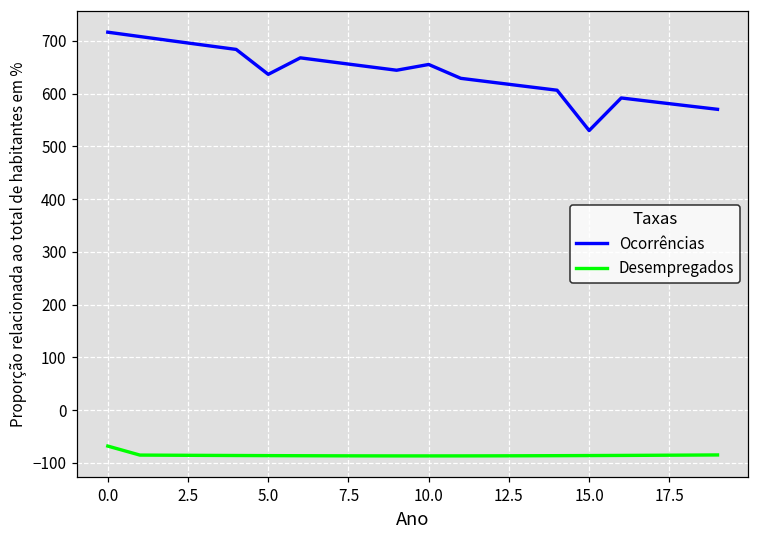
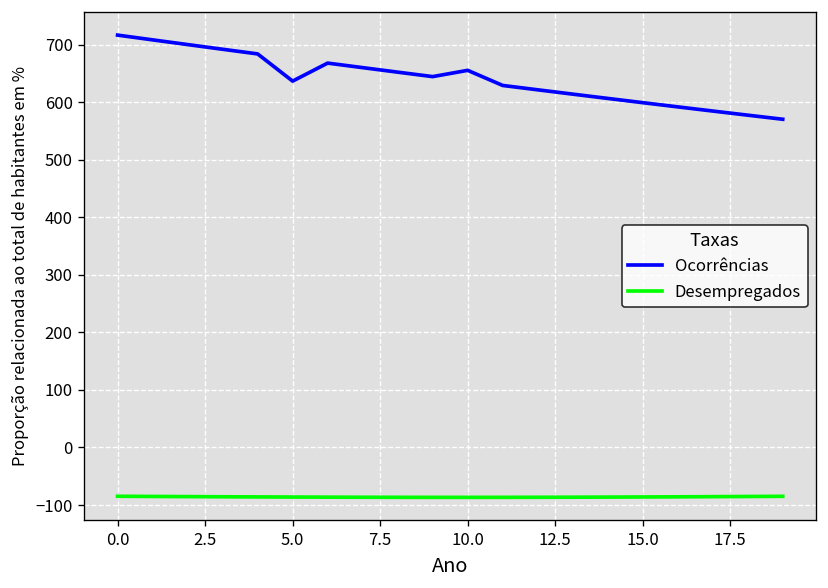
  {
    "Ocorrências": {
      "0.0": 720,
      "5.0": 640,
      "10.0": 660,
-     "15.0": 530
+     "15.0": 600
    },
    "Desempregados": {
-     "0.0": -70,
+     "0.0": -80,
      "5.0": -90,
      "10.0": -90,
      "15.0": -90
    }
  }
